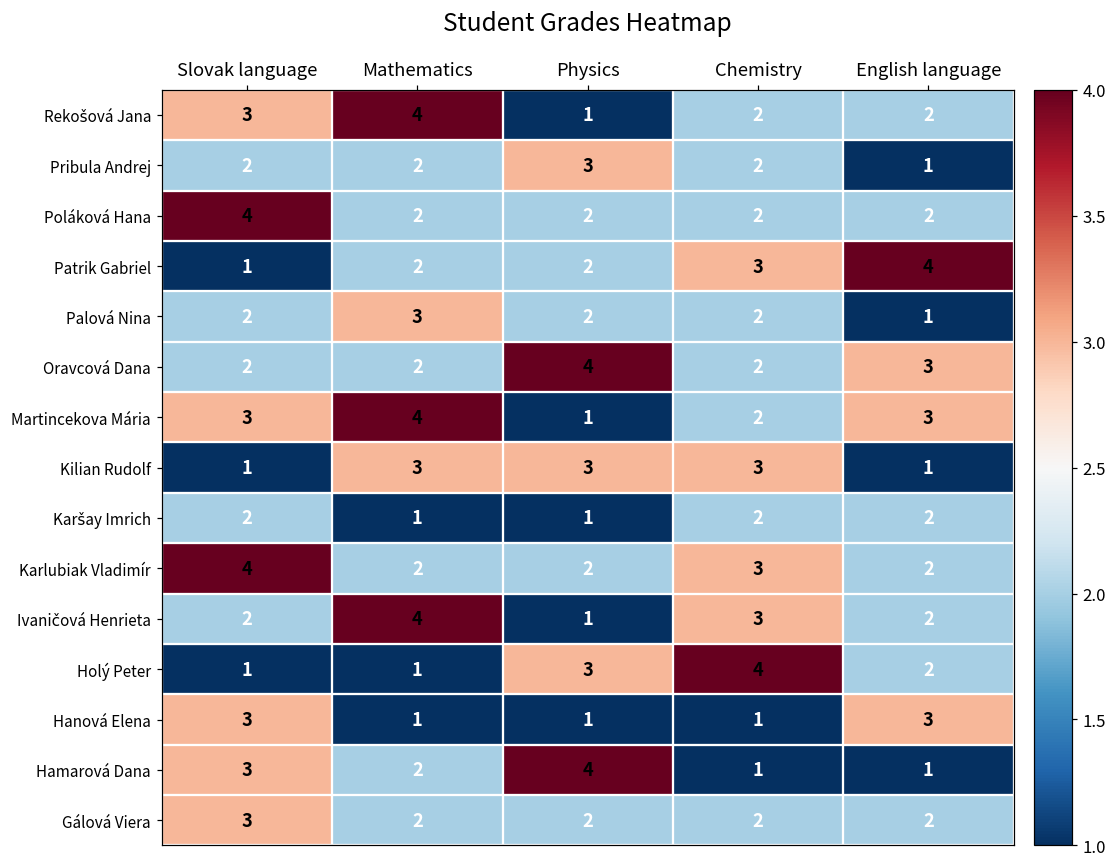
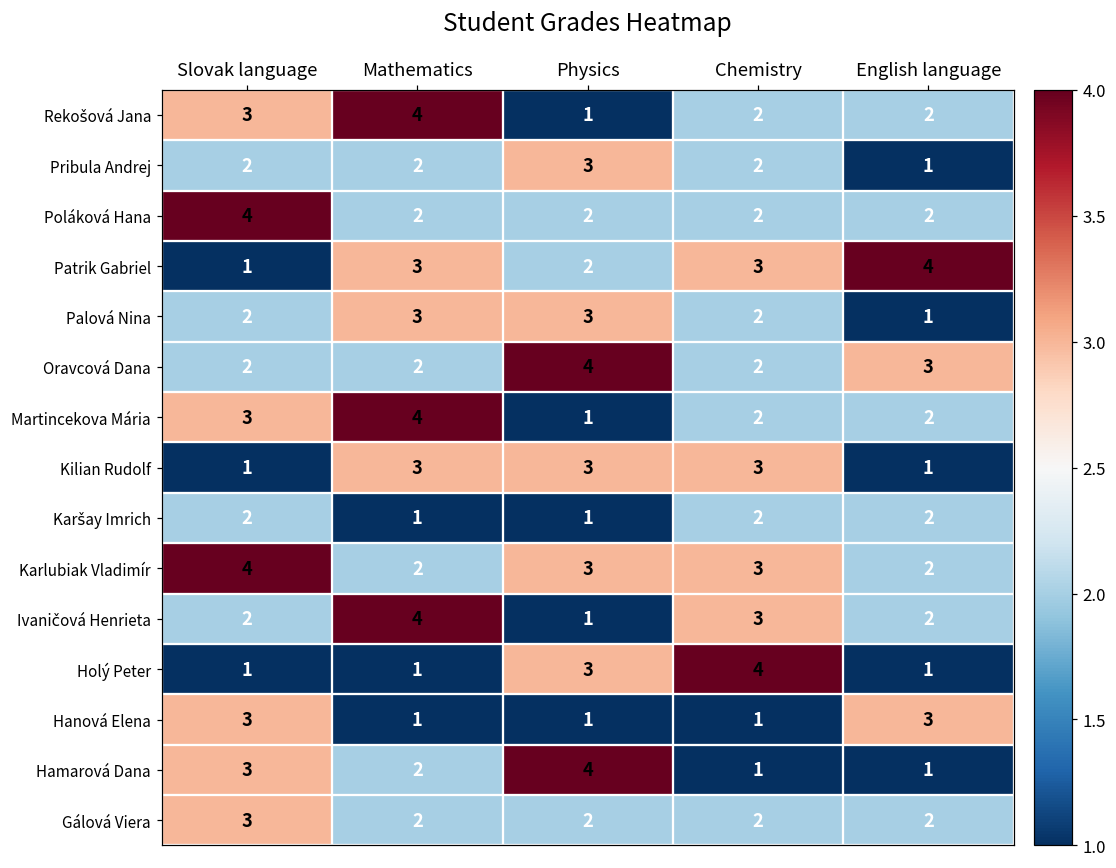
  {
    "Rekošová Jana": {
      "Slovak language": 3,
      "Mathematics": 4,
      "Physics": 1,
      "Chemistry": 2,
      "English language": 2
    },
    "Pribula Andrej": {
      "Slovak language": 2,
      "Mathematics": 2,
      "Physics": 3,
      "Chemistry": 2,
      "English language": 1
    },
    "Poláková Hana": {
      "Slovak language": 4,
      "Mathematics": 2,
      "Physics": 2,
      "Chemistry": 2,
      "English language": 2
    },
    "Patrik Gabriel": {
      "Slovak language": 1,
-     "Mathematics": 2,
+     "Mathematics": 3,
      "Physics": 2,
      "Chemistry": 3,
      "English language": 4
    },
    "Palová Nina": {
      "Slovak language": 2,
      "Mathematics": 3,
-     "Physics": 2,
+     "Physics": 3,
      "Chemistry": 2,
      "English language": 1
    },
    "Oravcová Dana": {
      "Slovak language": 2,
      "Mathematics": 2,
      "Physics": 4,
      "Chemistry": 2,
      "English language": 3
    },
    "Martincekova Mária": {
      "Slovak language": 3,
      "Mathematics": 4,
      "Physics": 1,
      "Chemistry": 2,
-     "English language": 3
+     "English language": 2
    },
    "Kilian Rudolf": {
      "Slovak language": 1,
      "Mathematics": 3,
      "Physics": 3,
      "Chemistry": 3,
      "English language": 1
    },
    "Karšay Imrich": {
      "Slovak language": 2,
      "Mathematics": 1,
      "Physics": 1,
      "Chemistry": 2,
      "English language": 2
    },
    "Karlubiak Vladimír": {
      "Slovak language": 4,
      "Mathematics": 2,
-     "Physics": 2,
+     "Physics": 3,
      "Chemistry": 3,
      "English language": 2
    },
    "Ivaničová Henrieta": {
      "Slovak language": 2,
      "Mathematics": 4,
      "Physics": 1,
      "Chemistry": 3,
      "English language": 2
    },
    "Holý Peter": {
      "Slovak language": 1,
      "Mathematics": 1,
      "Physics": 3,
      "Chemistry": 4,
-     "English language": 2
+     "English language": 1
    },
    "Hanová Elena": {
      "Slovak language": 3,
      "Mathematics": 1,
      "Physics": 1,
      "Chemistry": 1,
      "English language": 3
    },
    "Hamarová Dana": {
      "Slovak language": 3,
      "Mathematics": 2,
      "Physics": 4,
      "Chemistry": 1,
      "English language": 1
    },
    "Gálová Viera": {
      "Slovak language": 3,
      "Mathematics": 2,
      "Physics": 2,
      "Chemistry": 2,
      "English language": 2
    }
  }
